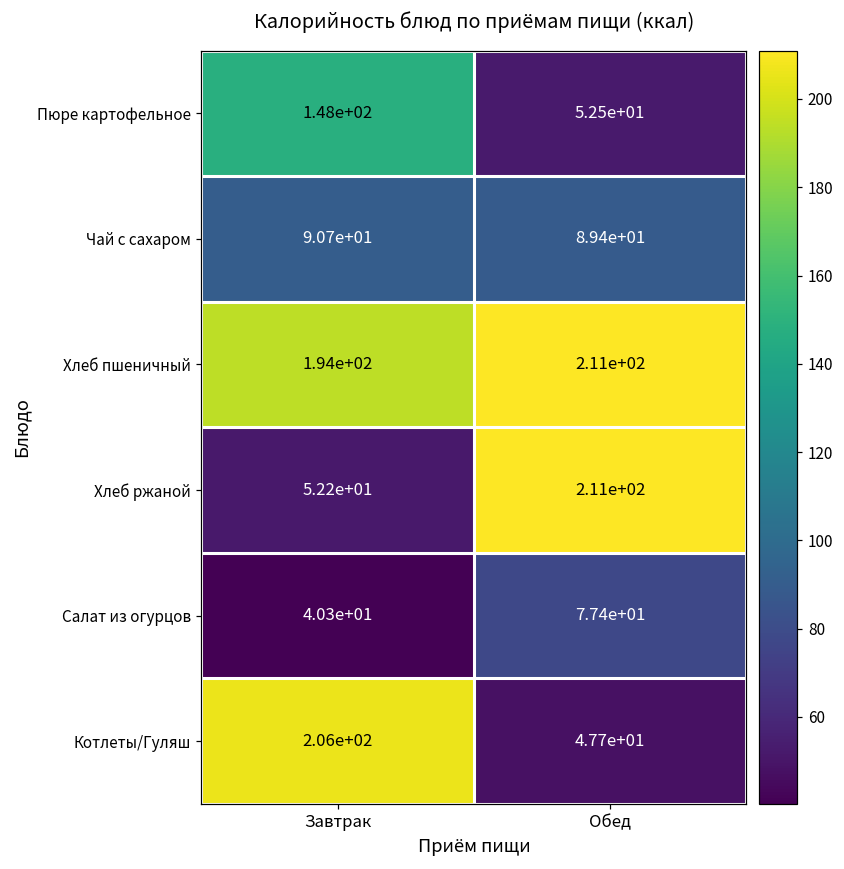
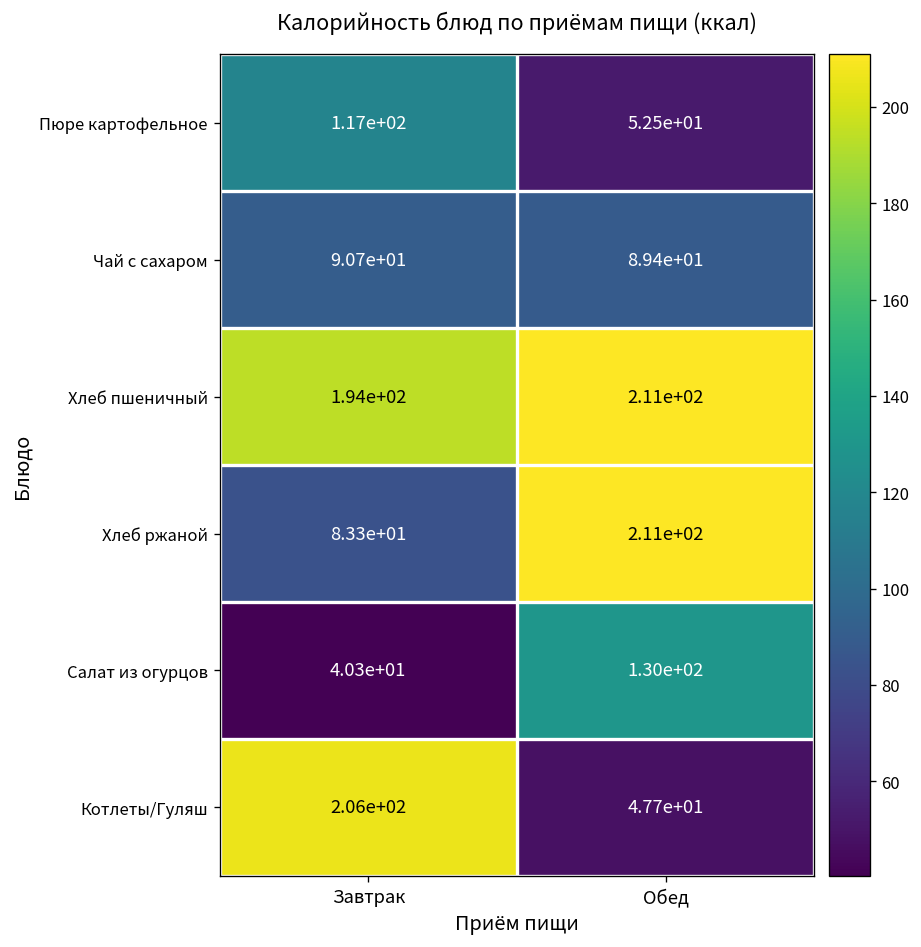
  {
    "Пюре картофельное": {
-     "Завтрак": "1.48e+02",
+     "Завтрак": "1.17e+02",
      "Обед": "5.25e+01"
    },
    "Чай с сахаром": {
      "Завтрак": "9.07e+01",
      "Обед": "8.94e+01"
    },
    "Хлеб пшеничный": {
      "Завтрак": "1.94e+02",
      "Обед": "2.11e+02"
    },
    "Хлеб ржаной": {
-     "Завтрак": "5.22e+01",
+     "Завтрак": "8.33e+01",
      "Обед": "2.11e+02"
    },
    "Салат из огурцов": {
      "Завтрак": "4.03e+01",
-     "Обед": "7.74e+01"
+     "Обед": "1.30e+02"
    },
    "Котлеты/Гуляш": {
      "Завтрак": "2.06e+02",
      "Обед": "4.77e+01"
    }
  }
